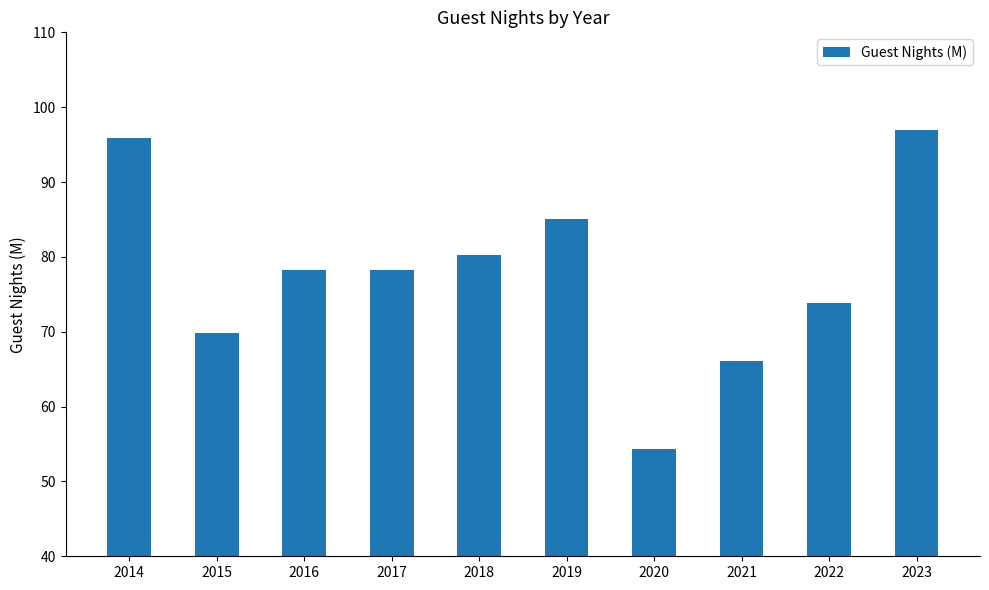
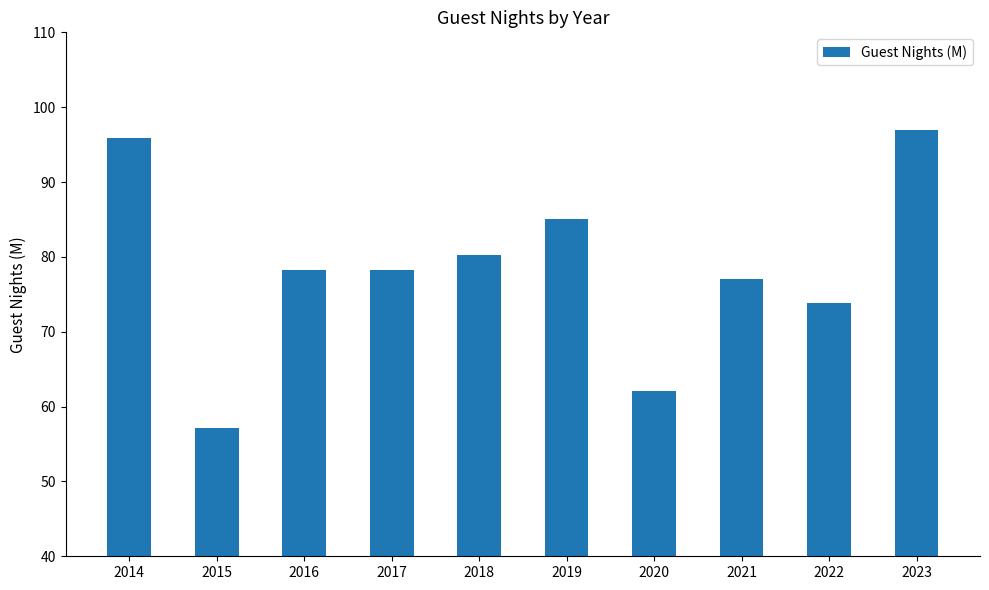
  {
    "2014": 96,
-   "2015": 70,
+   "2015": 57,
    "2016": 78,
    "2017": 78,
    "2018": 80,
    "2019": 85,
-   "2020": 54,
-   "2021": 66,
+   "2020": 62,
+   "2021": 77,
    "2022": 74,
    "2023": 97
  }
